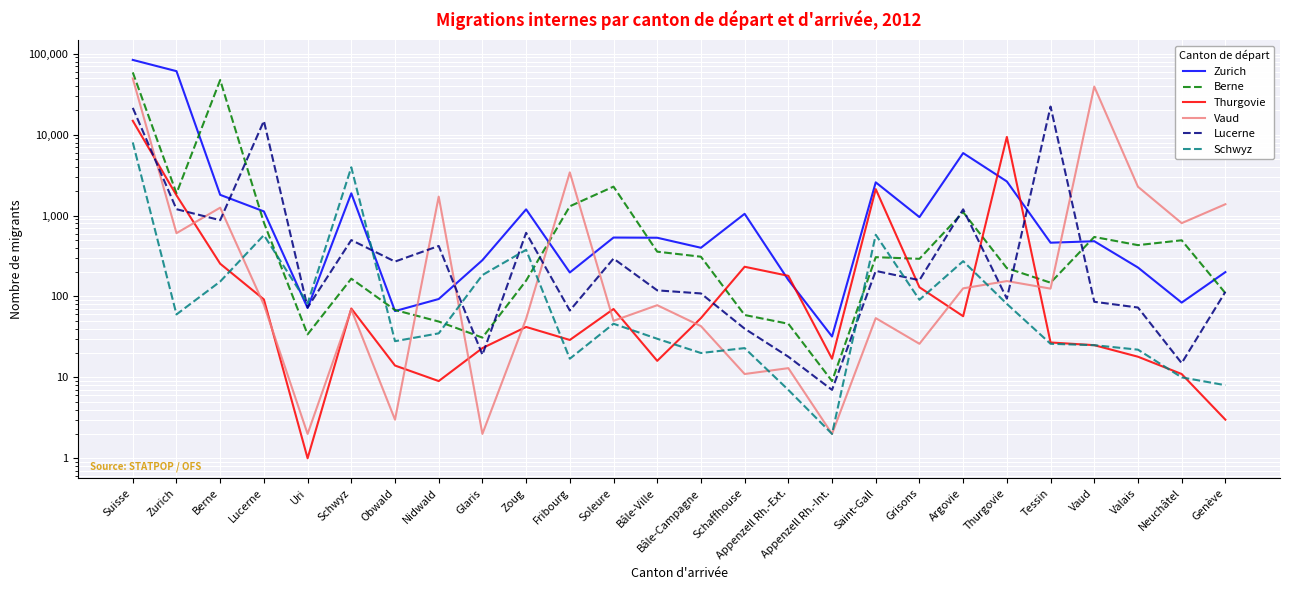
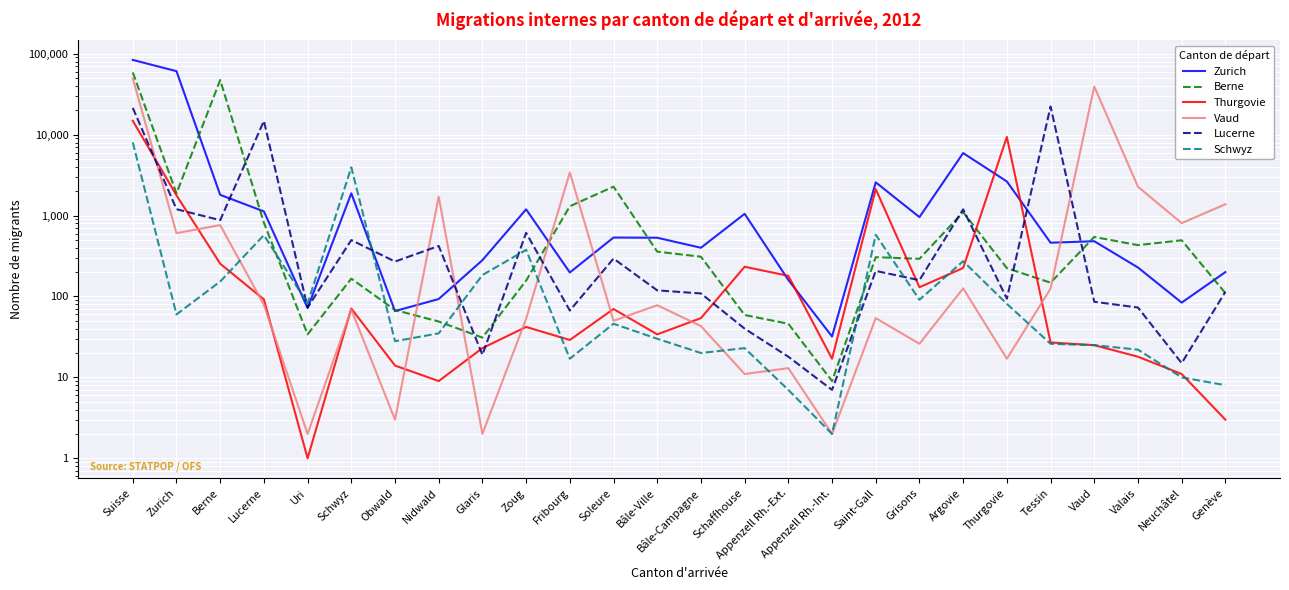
  {
    "Zurich": {
      "Suisse": "80,000",
      "Zurich": "60,000",
      "Berne": "1,800",
      "Lucerne": "1,100",
      "Schwyz": "1,900",
      "Nidwald": "90",
      "Glaris": "280",
      "Zoug": "1,200",
      "Fribourg": "200",
      "Soleure": "500",
      "Bâle-Ville": "500",
      "Bâle-Campagne": "400",
      "Schaffhouse": "1,100",
      "Appenzell Rh.-Ext.": "160",
      "Appenzell Rh.-Int.": "32",
      "Saint-Gall": "2,600",
      "Grisons": "1,000",
      "Argovie": "6,000",
      "Thurgovie": "2,600",
      "Tessin": "500",
      "Vaud": "500",
      "Valais": "230",
      "Neuchâtel": "80",
      "Genève": "200"
    },
    "Berne": {
      "Suisse": "60,000",
      "Berne": "50,000",
      "Lucerne": "800",
      "Uri": "34",
      "Schwyz": "170",
      "Nidwald": "50",
      "Glaris": "31",
      "Zoug": "160",
      "Fribourg": "1,300",
      "Soleure": "2,300",
      "Bâle-Ville": "400",
      "Bâle-Campagne": "310",
      "Schaffhouse": "60",
      "Appenzell Rh.-Ext.": "50",
      "Appenzell Rh.-Int.": "9",
      "Saint-Gall": "310",
      "Grisons": "290",
      "Argovie": "1,100",
      "Thurgovie": "220",
      "Tessin": "150",
      "Vaud": "500",
      "Valais": "400",
      "Neuchâtel": "500"
    },
    "Thurgovie": {
      "Suisse": "15,000",
      "Berne": "250",
      "Lucerne": "90",
      "Uri": "1",
      "Obwald": "14",
      "Nidwald": "9",
      "Glaris": "23",
      "Zoug": "40",
      "Fribourg": "29",
      "Soleure": "70",
-     "Bâle-Ville": "16",
+     "Bâle-Ville": "34",
      "Bâle-Campagne": "50",
      "Schaffhouse": "230",
      "Appenzell Rh.-Ext.": "180",
      "Appenzell Rh.-Int.": "17",
      "Saint-Gall": "2,100",
      "Grisons": "130",
-     "Argovie": "60",
+     "Argovie": "230",
      "Thurgovie": "9,000",
      "Valais": "18",
      "Neuchâtel": "11",
      "Genève": "3"
    },
    "Vaud": {
      "Suisse": "50,000",
      "Zurich": "600",
-     "Berne": "1,300",
+     "Berne": "800",
      "Lucerne": "80",
      "Uri": "2",
      "Obwald": "3",
      "Nidwald": "1,700",
      "Glaris": "2",
      "Zoug": "50",
      "Fribourg": "3,400",
      "Soleure": "50",
      "Bâle-Ville": "80",
      "Bâle-Campagne": "40",
      "Schaffhouse": "11",
      "Appenzell Rh.-Ext.": "13",
      "Saint-Gall": "50",
      "Grisons": "26",
      "Argovie": "130",
-     "Thurgovie": "160",
+     "Thurgovie": "17",
      "Tessin": "130",
      "Vaud": "40,000",
      "Valais": "2,300",
      "Neuchâtel": "800",
      "Genève": "1,400"
    },
    "Lucerne": {
      "Suisse": "21,000",
      "Zurich": "1,200",
      "Berne": "900",
      "Lucerne": "15,000",
      "Schwyz": "500",
      "Obwald": "270",
      "Nidwald": "400",
      "Glaris": "19",
      "Zoug": "600",
      "Fribourg": "70",
      "Soleure": "290",
      "Bâle-Ville": "120",
      "Bâle-Campagne": "110",
      "Schaffhouse": "40",
      "Appenzell Rh.-Ext.": "18",
      "Appenzell Rh.-Int.": "7",
      "Saint-Gall": "210",
      "Grisons": "160",
      "Argovie": "1,200",
      "Thurgovie": "90",
      "Tessin": "22,000",
      "Vaud": "90",
      "Valais": "70",
      "Neuchâtel": "15"
    },
    "Schwyz": {
      "Suisse": "8,000",
      "Zurich": "60",
      "Berne": "150",
      "Lucerne": "600",
      "Uri": "80",
      "Schwyz": "4,000",
      "Obwald": "28",
      "Nidwald": "35",
      "Glaris": "180",
      "Zoug": "400",
      "Fribourg": "17",
      "Soleure": "50",
      "Bâle-Ville": "30",
      "Bâle-Campagne": "20",
      "Schaffhouse": "23",
      "Appenzell Rh.-Ext.": "7",
      "Saint-Gall": "600",
      "Grisons": "90",
      "Argovie": "270",
      "Thurgovie": "80",
      "Valais": "22",
      "Neuchâtel": "10",
      "Genève": "8"
    }
  }
